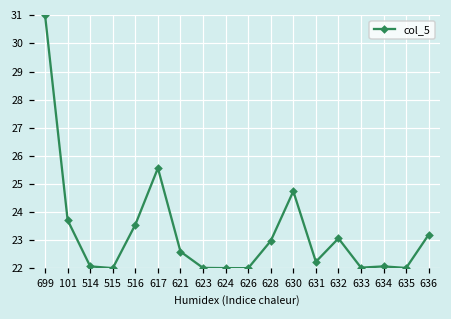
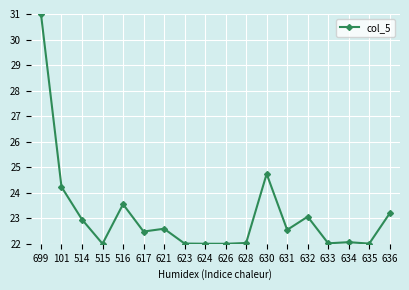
  {
    "699": 31.0,
-   "101": 23.7,
-   "514": 22.1,
+   "101": 24.2,
+   "514": 23.0,
    "515": 22.0,
    "516": 23.6,
-   "617": 25.6,
+   "617": 22.5,
    "621": 22.6,
    "623": 22.0,
    "624": 22.0,
    "626": 22.0,
-   "628": 23.0,
+   "628": 22.0,
    "630": 24.7,
-   "631": 22.2,
+   "631": 22.5,
    "632": 23.1,
    "633": 22.0,
    "634": 22.1,
    "635": 22.0,
    "636": 23.2
  }
